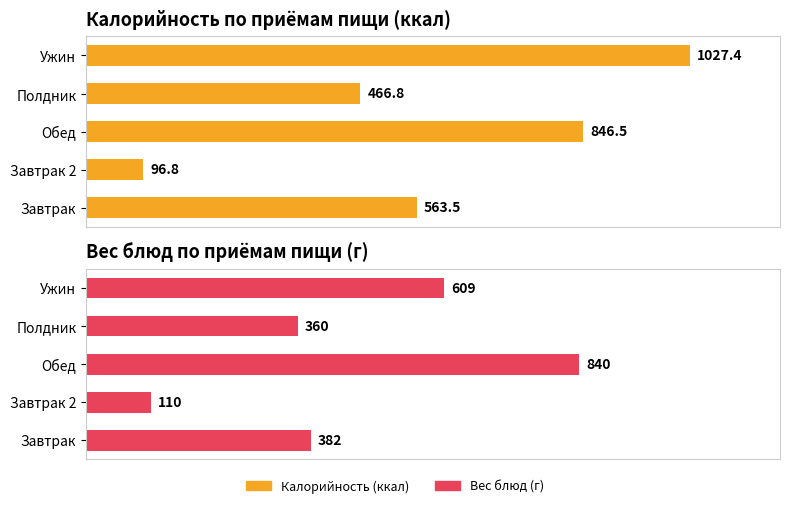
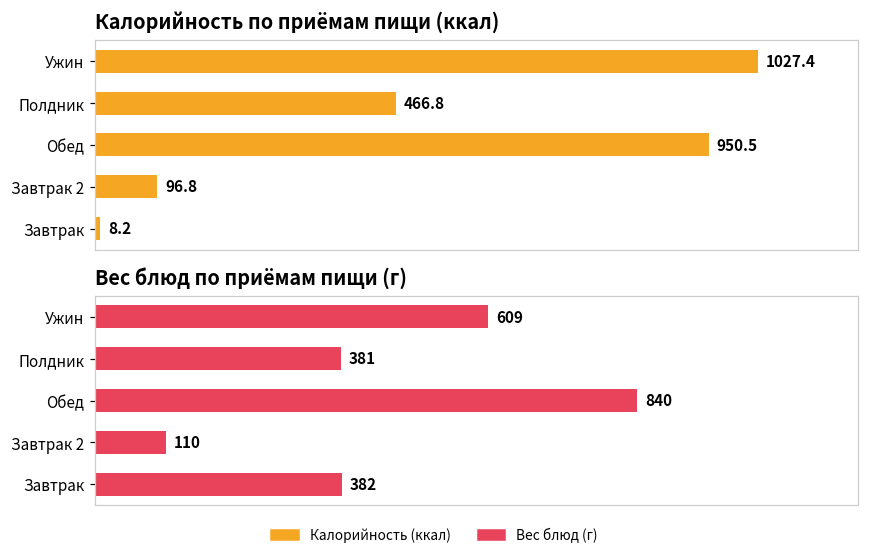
  {
    "Калорийность по приёмам пищи (ккал)": {
      "Ужин": 1027.4,
      "Полдник": 466.8,
-     "Обед": 846.5,
+     "Обед": 950.5,
      "Завтрак 2": 96.8,
-     "Завтрак": 563.5
+     "Завтрак": 8.2
    },
    "Вес блюд по приёмам пищи (г)": {
      "Ужин": 609,
-     "Полдник": 360,
+     "Полдник": 381,
      "Обед": 840,
      "Завтрак 2": 110,
      "Завтрак": 382
    }
  }
